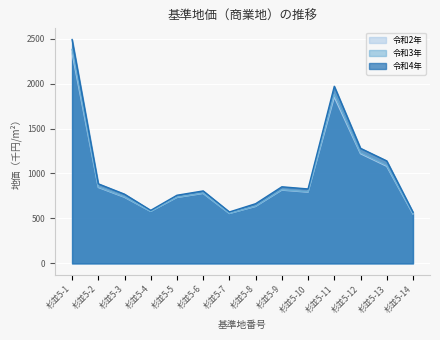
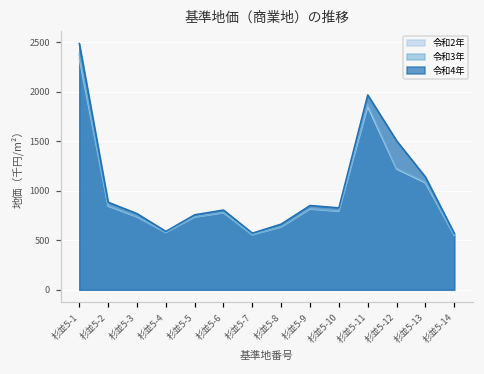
  {
    "令和4年": {
      "杉並5-1": 2500,
      "杉並5-2": 900,
      "杉並5-3": 800,
      "杉並5-9": 900,
      "杉並5-10": 800,
      "杉並5-11": 2000,
-     "杉並5-12": 1300,
+     "杉並5-12": 1500,
      "杉並5-13": 1100
    }
  }
